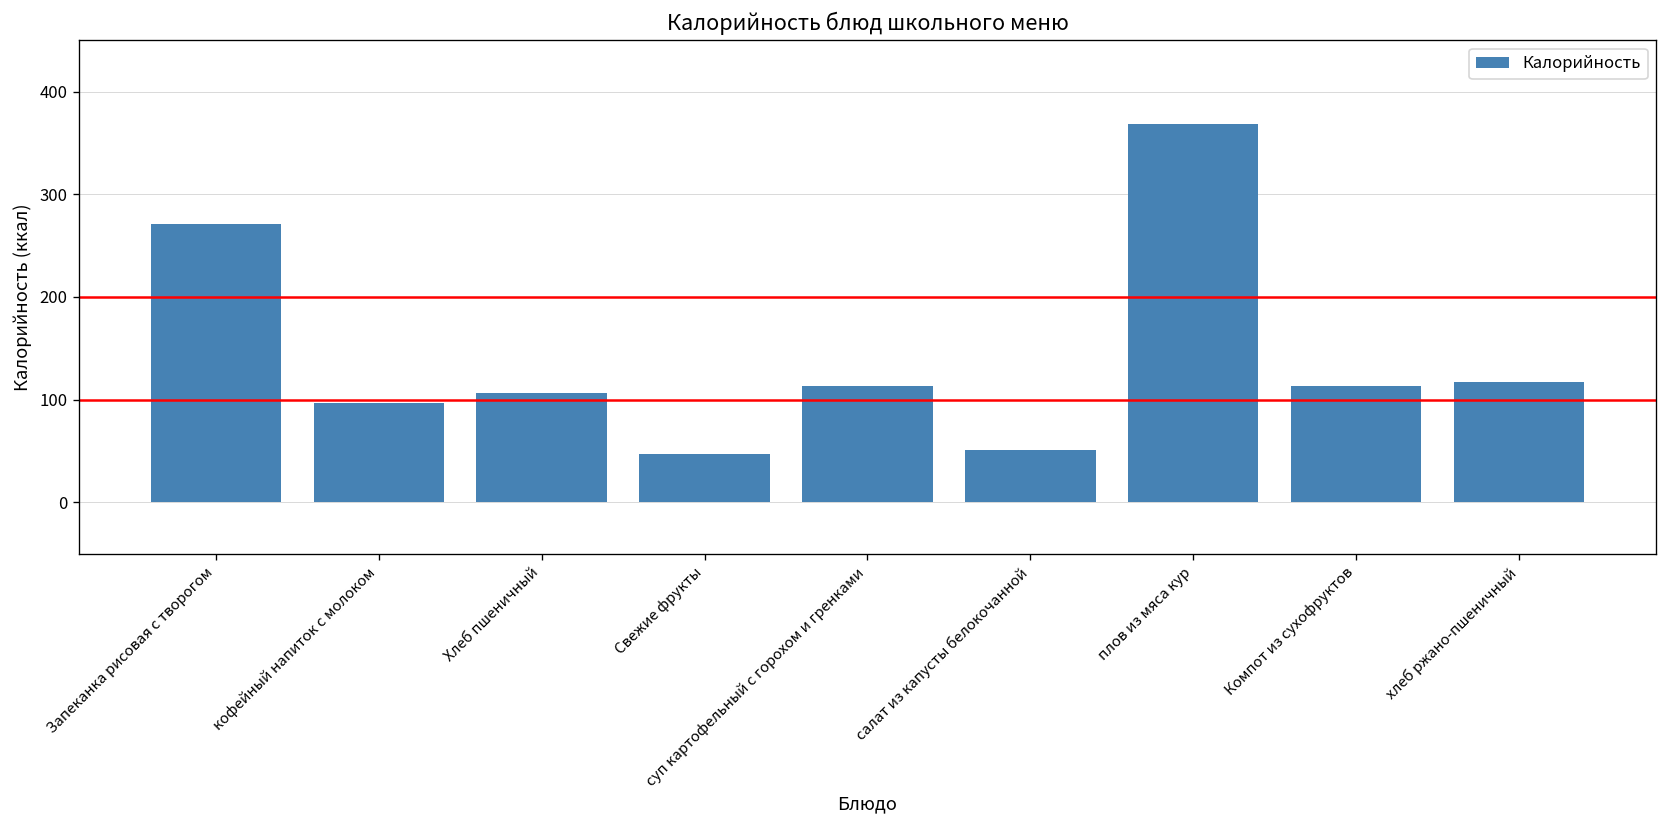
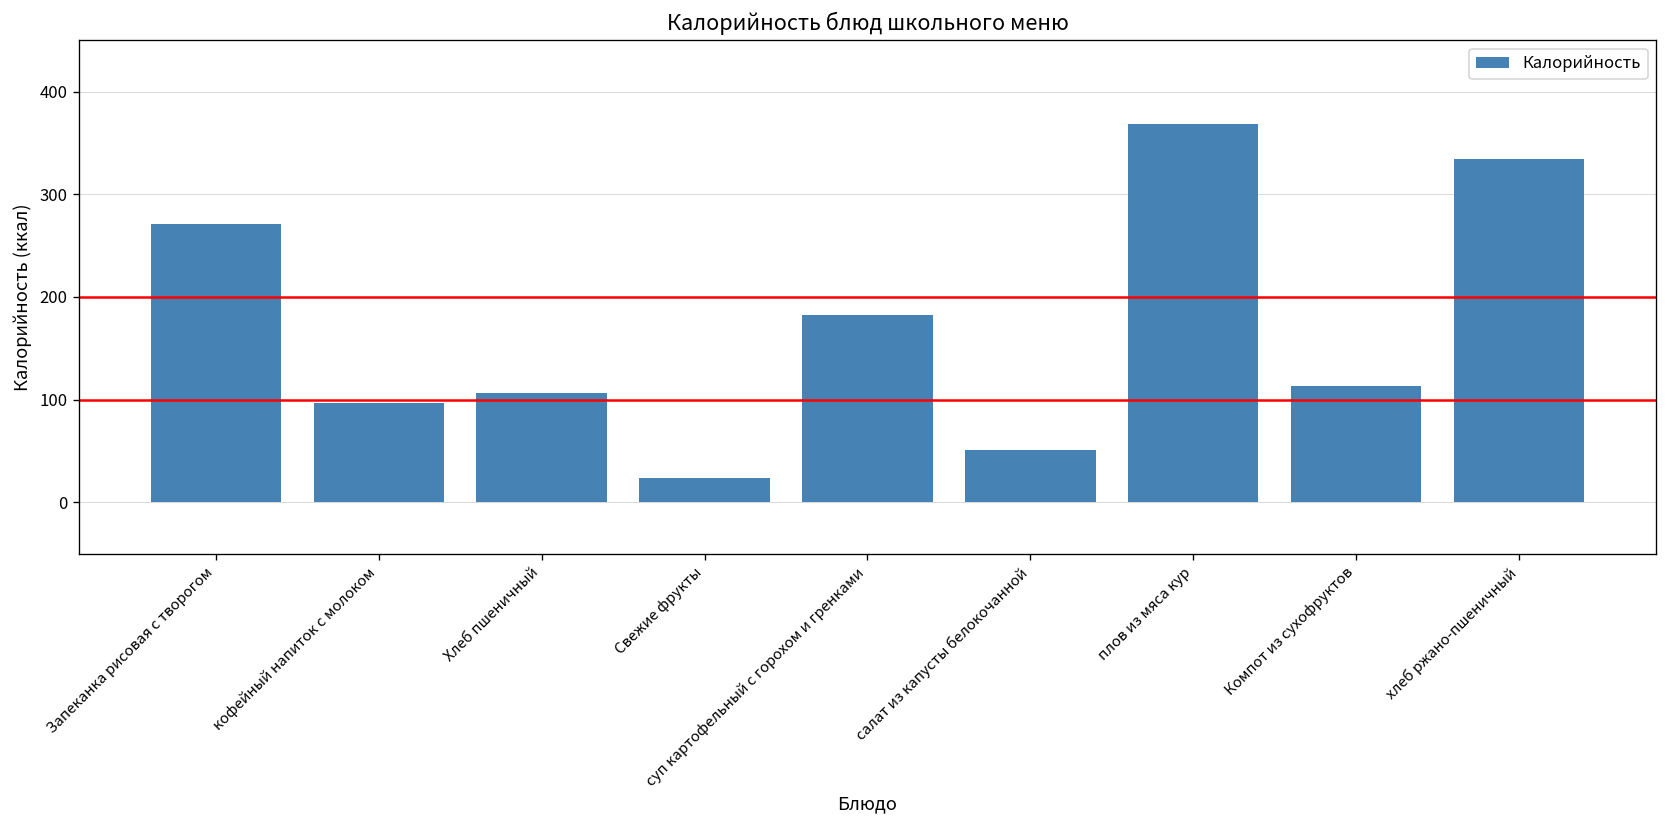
  {
    "Запеканка рисовая с творогом": 270,
    "кофейный напиток с молоком": 100,
    "Хлеб пшеничный": 110,
-   "Свежие фрукты": 50,
-   "суп картофельный с горохом и гренками": 110,
+   "Свежие фрукты": 20,
+   "суп картофельный с горохом и гренками": 180,
    "салат из капусты белокочанной": 50,
    "плов из мяса кур": 370,
    "Компот из сухофруктов": 110,
-   "хлеб ржано-пшеничный": 120
+   "хлеб ржано-пшеничный": 330
  }
